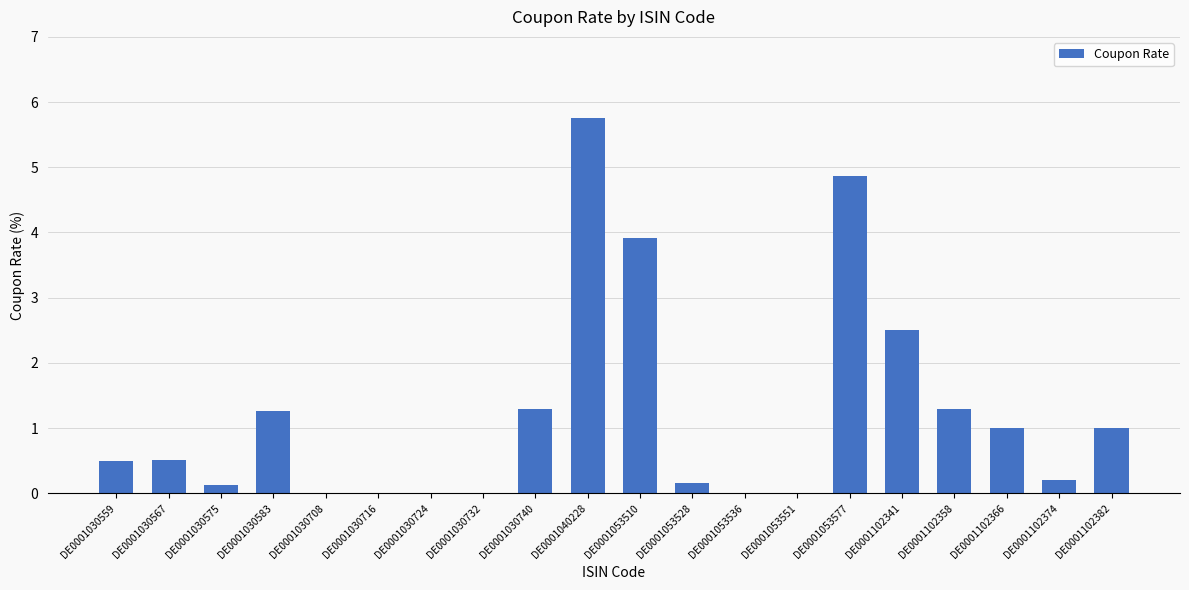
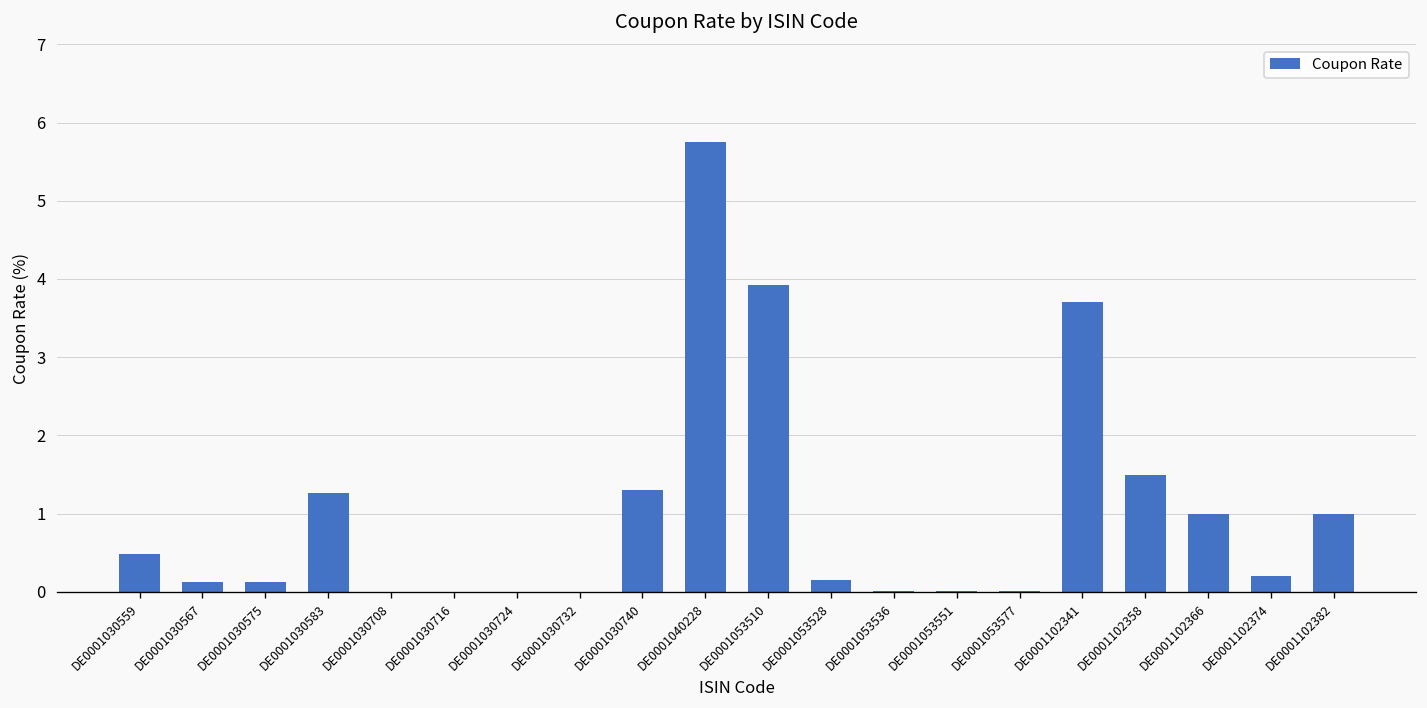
  {
    "DE0001030559": 0.5,
-   "DE0001030567": 0.5,
+   "DE0001030567": 0.1,
    "DE0001030575": 0.1,
    "DE0001030583": 1.3,
    "DE0001030708": 0.0,
    "DE0001030716": 0.0,
    "DE0001030724": 0.0,
    "DE0001030732": 0.0,
    "DE0001030740": 1.3,
    "DE0001040228": 5.8,
    "DE0001053510": 3.9,
    "DE0001053528": 0.2,
-   "DE0001053577": 4.9,
-   "DE0001102341": 2.5,
-   "DE0001102358": 1.3,
+   "DE0001053577": 0.0,
+   "DE0001102341": 3.7,
+   "DE0001102358": 1.5,
    "DE0001102366": 1.0,
    "DE0001102374": 0.2,
    "DE0001102382": 1.0
  }
